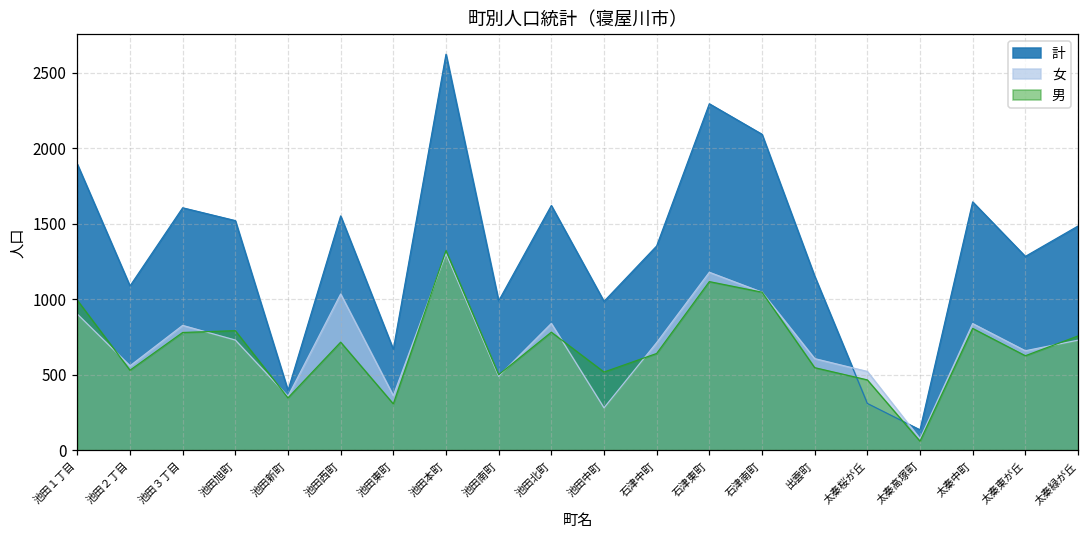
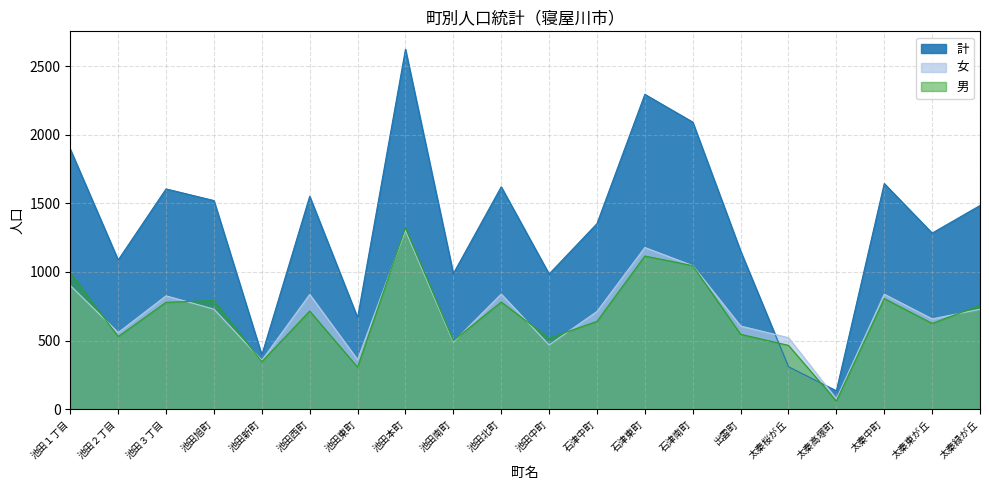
  {
    "計": {
      "池田１丁目": 1890,
      "池田２丁目": 1090,
      "池田３丁目": 1610,
      "池田旭町": 1520,
      "池田新町": 400,
      "池田西町": 1550,
      "池田東町": 670,
      "池田本町": 2620,
      "池田南町": 990,
      "池田北町": 1620,
      "池田中町": 990,
      "石津中町": 1350,
      "石津東町": 2290,
      "石津南町": 2090,
      "出雲町": 1150,
      "太秦桜が丘": 310,
      "太秦高塚町": 130,
      "太秦中町": 1640,
      "太秦東が丘": 1280,
      "太秦緑が丘": 1480
    },
    "女": {
      "池田１丁目": 900,
      "池田２丁目": 560,
      "池田３丁目": 830,
      "池田旭町": 730,
-     "池田西町": 1030,
+     "池田西町": 840,
      "池田東町": 360,
      "池田本町": 1300,
      "池田北町": 840,
-     "池田中町": 280,
+     "池田中町": 470,
      "石津中町": 710,
      "石津東町": 1180,
      "出雲町": 610,
      "太秦桜が丘": 520,
      "太秦中町": 840,
      "太秦東が丘": 660,
      "太秦緑が丘": 730
    },
    "男": {
      "池田１丁目": 990,
      "池田２丁目": 530,
      "池田３丁目": 780,
      "池田旭町": 790,
      "池田西町": 720,
      "池田東町": 310,
      "池田本町": 1320,
      "池田北町": 780,
      "池田中町": 520,
      "石津中町": 640,
      "石津東町": 1120,
      "出雲町": 550,
      "太秦桜が丘": 470,
      "太秦中町": 810,
      "太秦東が丘": 630,
      "太秦緑が丘": 760
    }
  }
